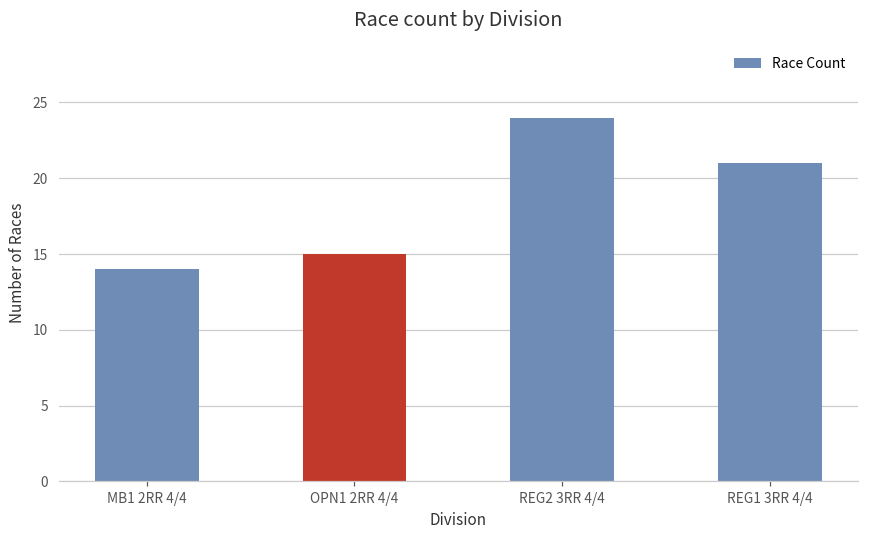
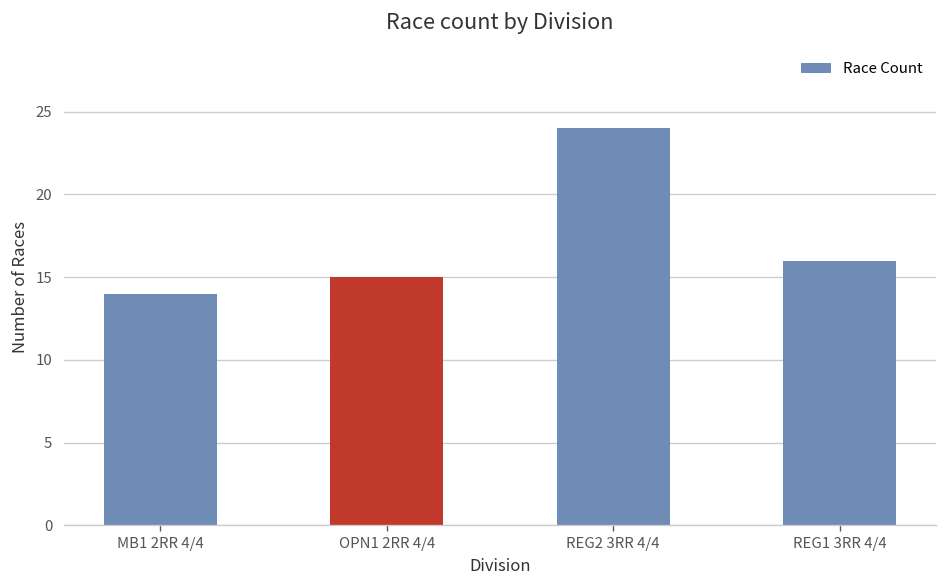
  {
    "MB1 2RR 4/4": 14,
    "OPN1 2RR 4/4": 15,
    "REG2 3RR 4/4": 24,
-   "REG1 3RR 4/4": 21
+   "REG1 3RR 4/4": 16
  }
